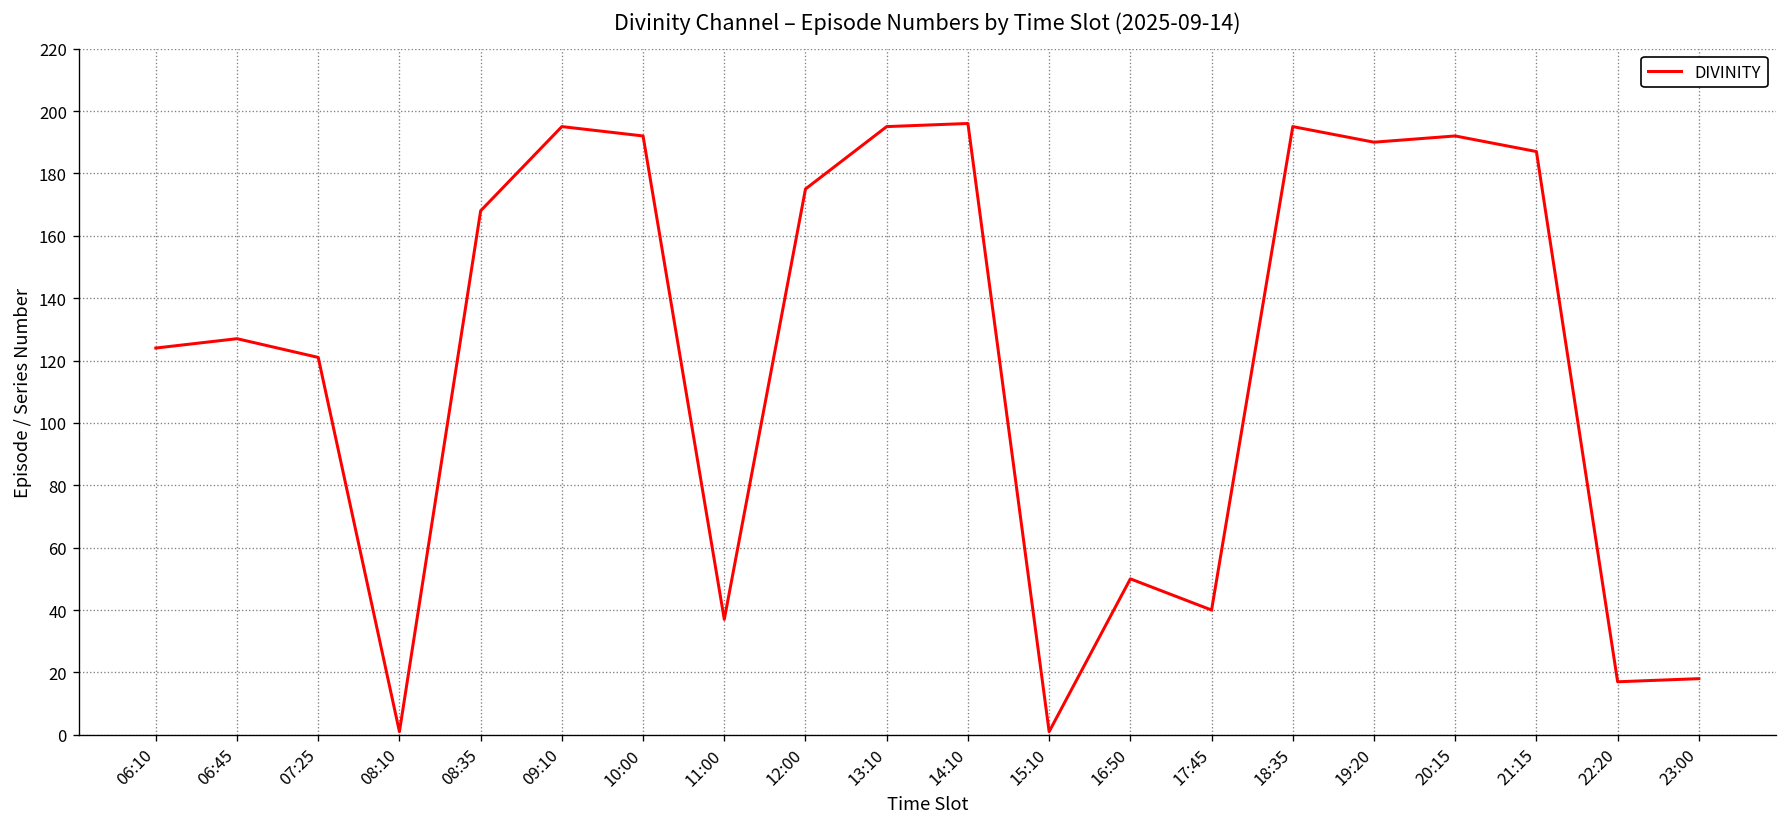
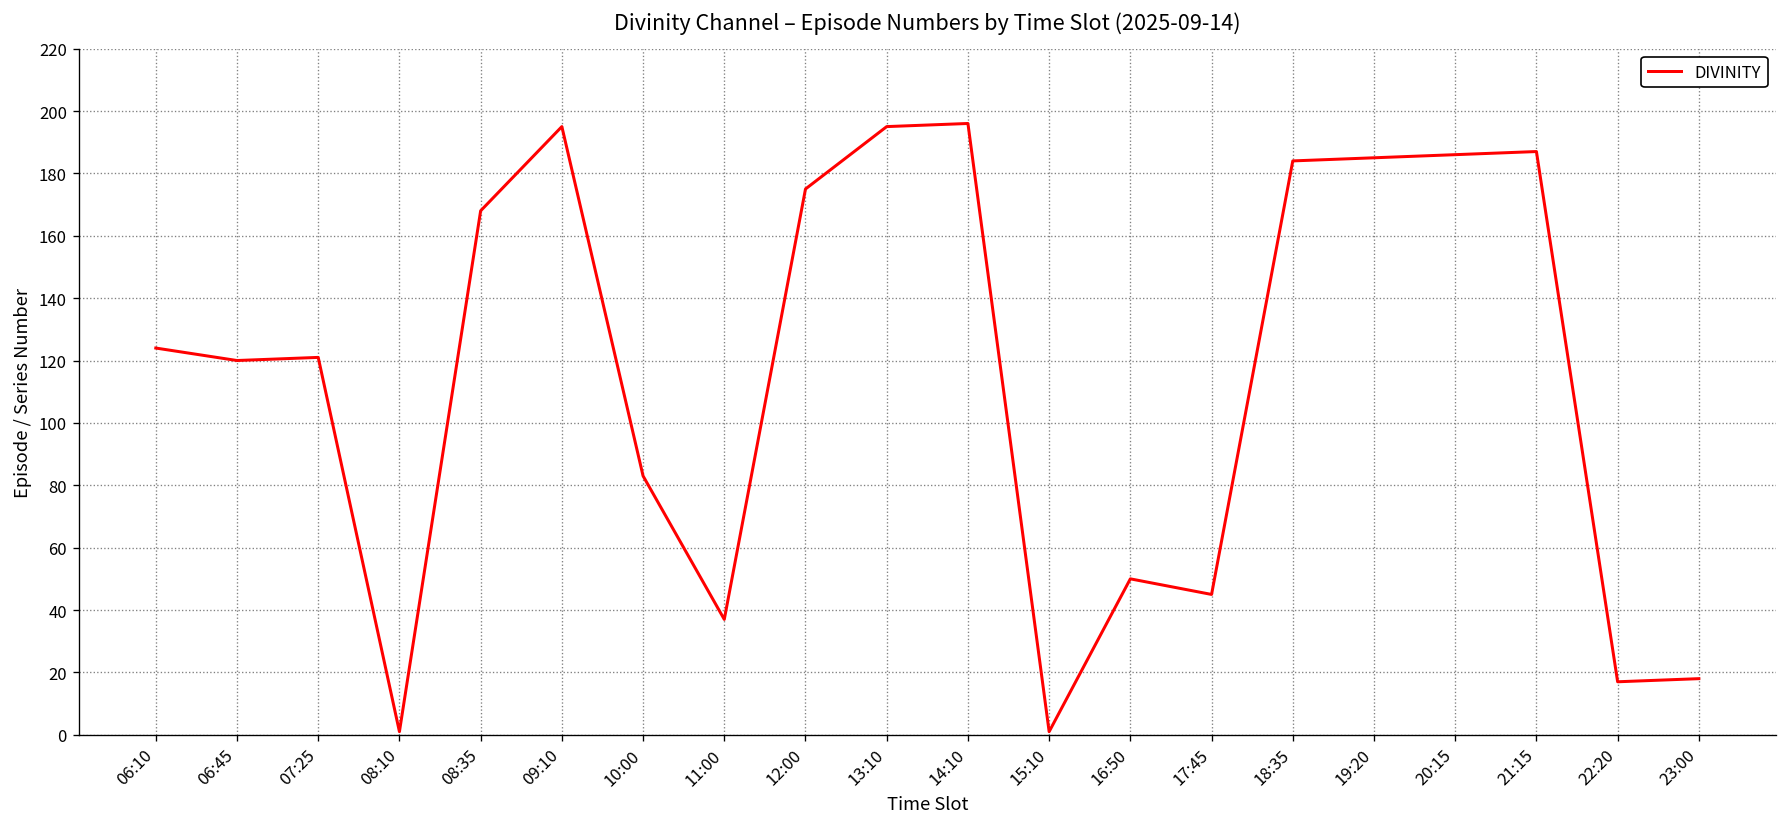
  {
    "06:10": 124,
-   "06:45": 127,
+   "06:45": 120,
    "07:25": 121,
    "08:10": 1,
    "08:35": 168,
    "09:10": 195,
-   "10:00": 192,
+   "10:00": 83,
    "11:00": 37,
    "12:00": 175,
    "13:10": 195,
    "14:10": 196,
    "15:10": 1,
    "16:50": 50,
-   "17:45": 40,
-   "18:35": 195,
-   "19:20": 190,
-   "20:15": 192,
+   "17:45": 45,
+   "18:35": 184,
+   "19:20": 185,
+   "20:15": 186,
    "21:15": 187,
    "22:20": 17,
    "23:00": 18
  }
